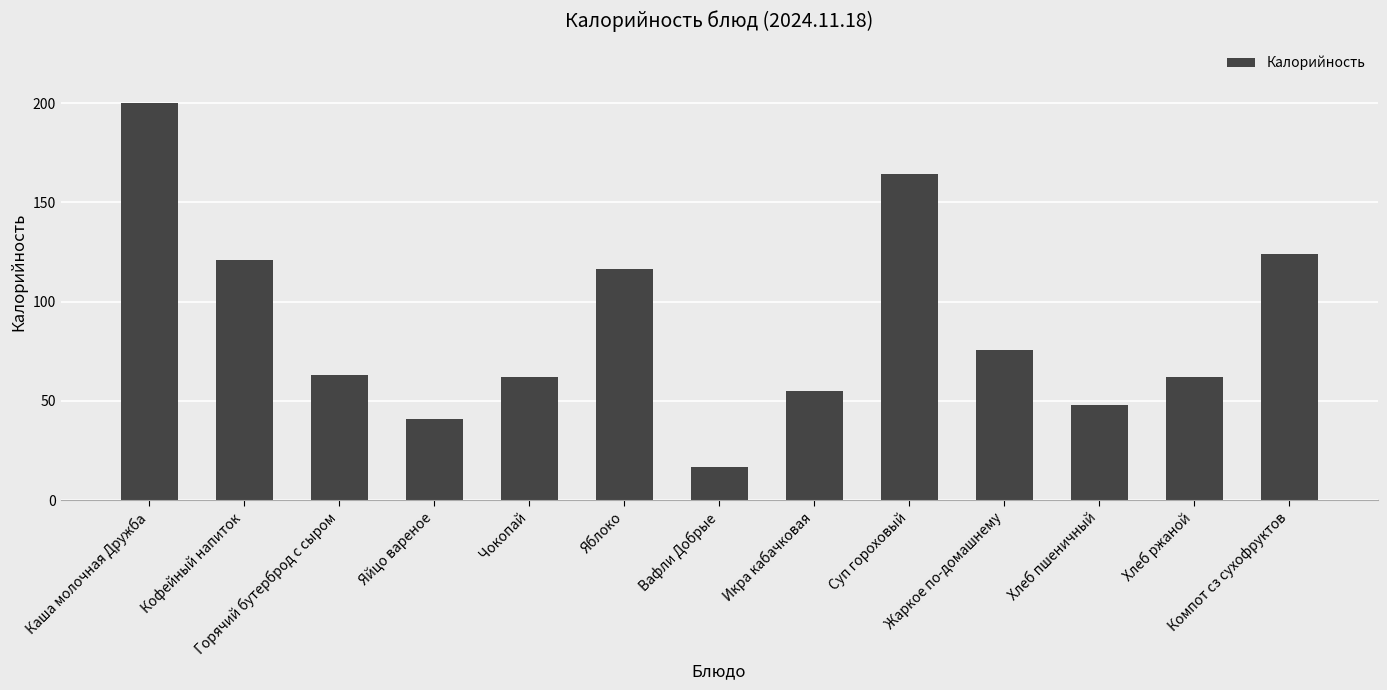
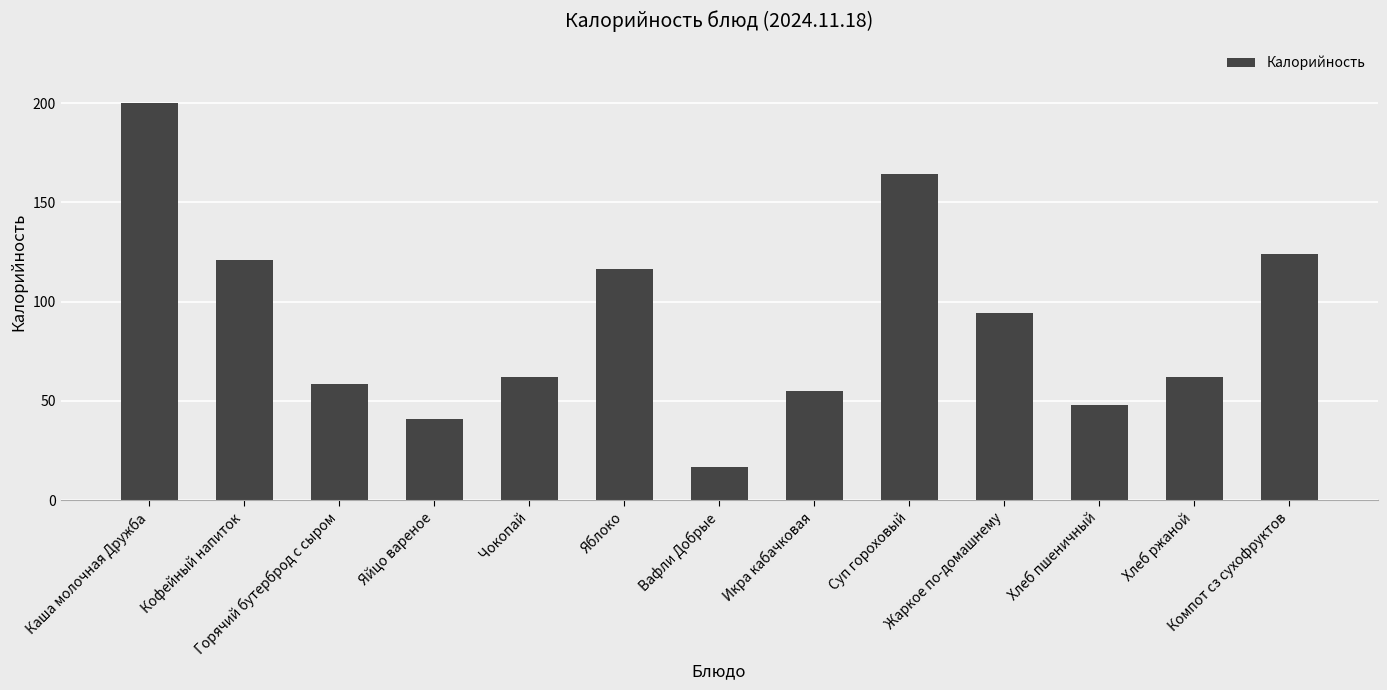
  {
    "Каша молочная Дружба": 200,
    "Кофейный напиток": 121,
-   "Горячий бутерброд с сыром": 63,
+   "Горячий бутерброд с сыром": 59,
    "Яйцо вареное": 41,
    "Чокопай": 62,
    "Яблоко": 116,
    "Вафли Добрые": 17,
    "Икра кабачковая": 55,
    "Суп гороховый": 164,
-   "Жаркое по-домашнему": 76,
+   "Жаркое по-домашнему": 94,
    "Хлеб пшеничный": 48,
    "Хлеб ржаной": 62,
    "Компот сз сухофруктов": 124
  }
